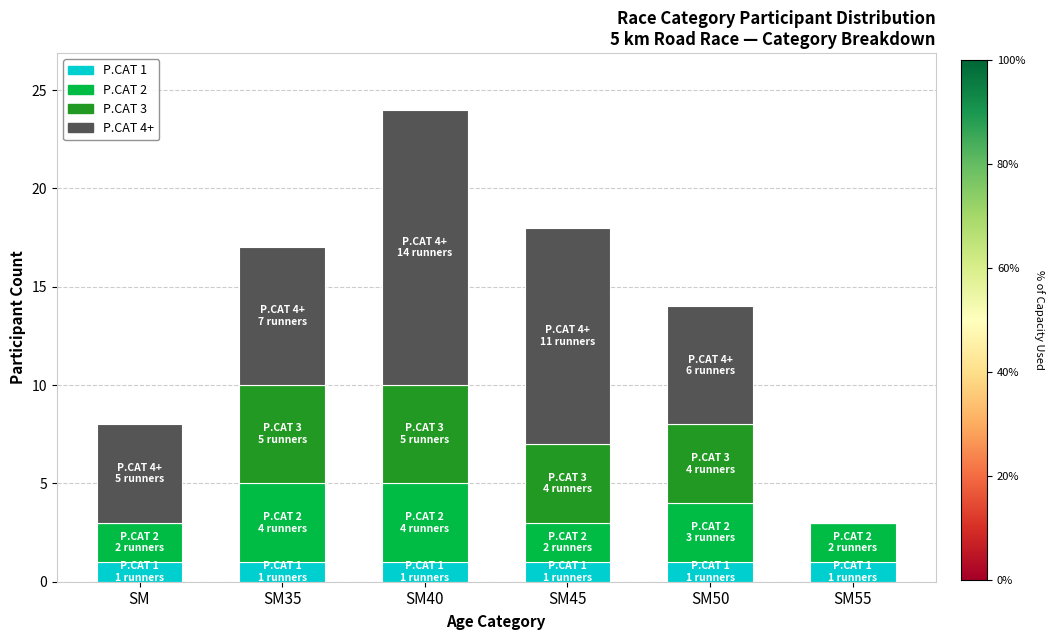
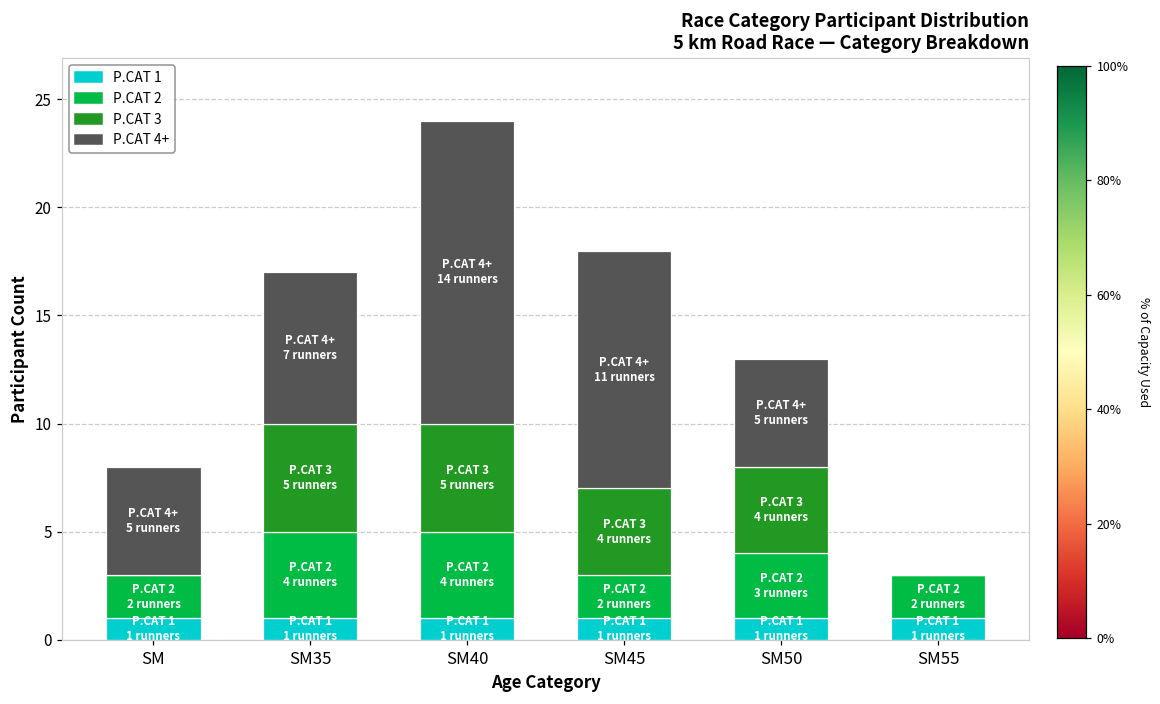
  {
    "P.CAT 1": {
      "SM": 1,
      "SM35": 1,
      "SM40": 1,
      "SM45": 1,
      "SM50": 1,
      "SM55": 1
    },
    "P.CAT 4+": {
      "SM": 5,
      "SM35": 7,
      "SM40": 14,
      "SM45": 11,
-     "SM50": 6
+     "SM50": 5
    }
  }
